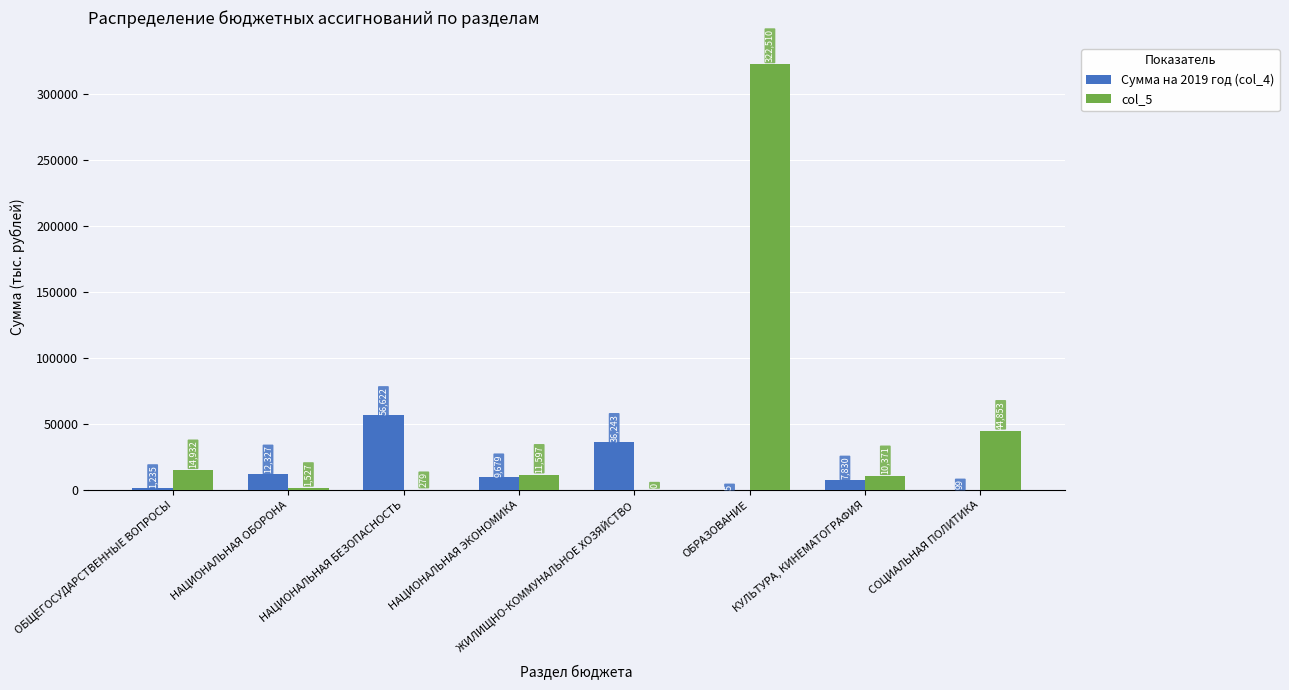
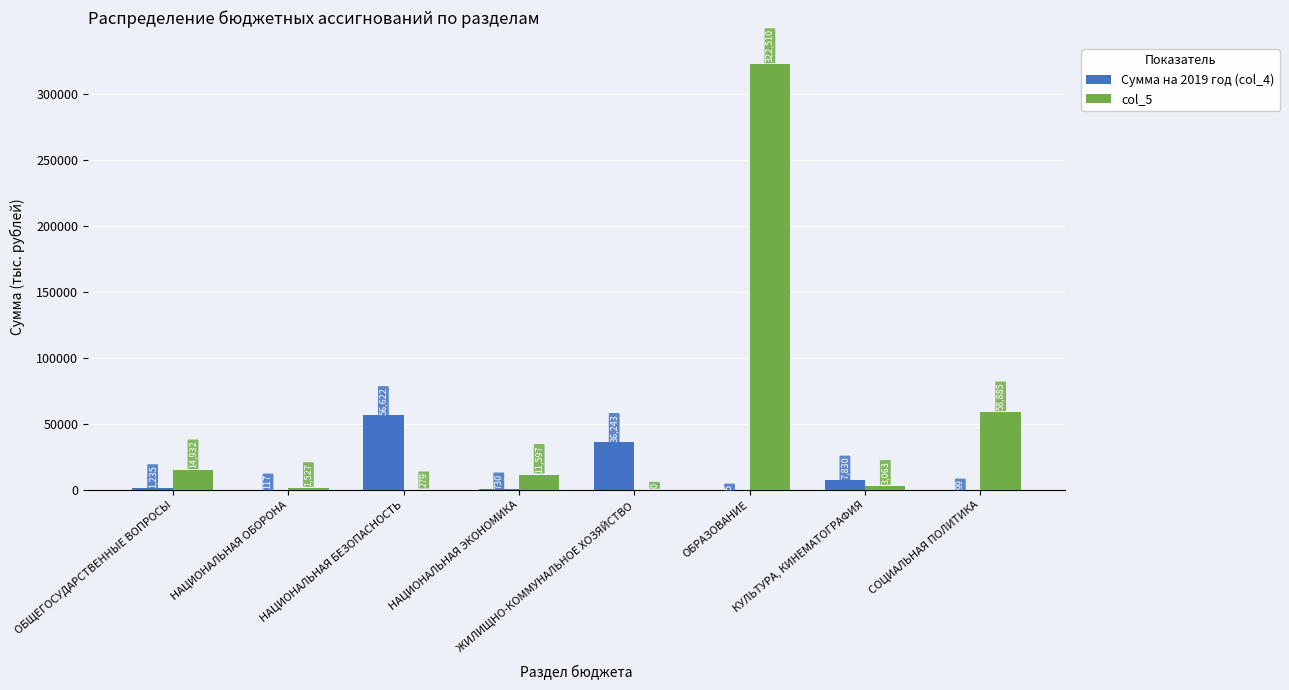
  {
    "Сумма на 2019 год (col_4)": {
-     "НАЦИОНАЛЬНАЯ ОБОРОНА": "12,327",
-     "НАЦИОНАЛЬНАЯ ЭКОНОМИКА": "9,679"
+     "НАЦИОНАЛЬНАЯ ОБОРОНА": "117",
+     "НАЦИОНАЛЬНАЯ ЭКОНОМИКА": "730"
    },
    "col_5": {
-     "КУЛЬТУРА, КИНЕМАТОГРАФИЯ": "10,371",
-     "СОЦИАЛЬНАЯ ПОЛИТИКА": "44,853"
+     "КУЛЬТУРА, КИНЕМАТОГРАФИЯ": "3,063",
+     "СОЦИАЛЬНАЯ ПОЛИТИКА": "58,885"
    }
  }
